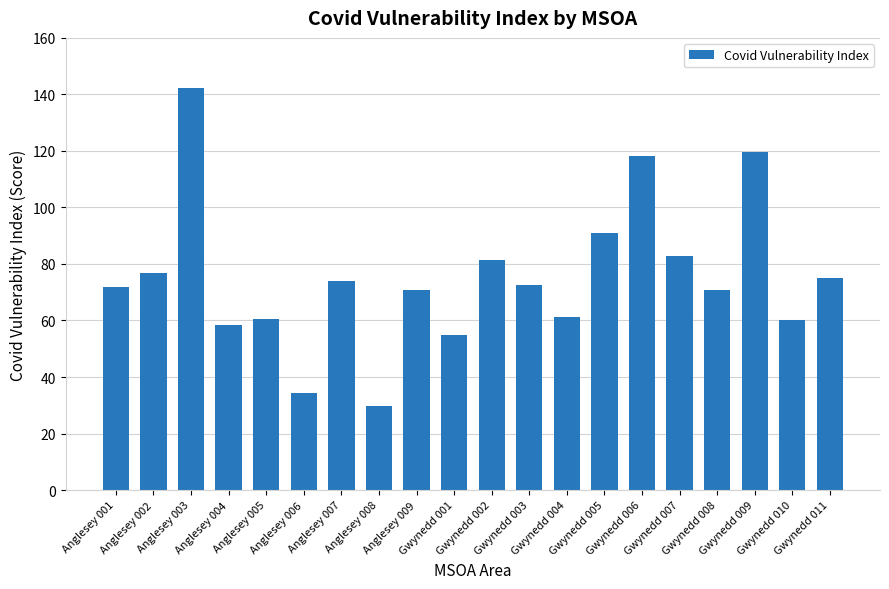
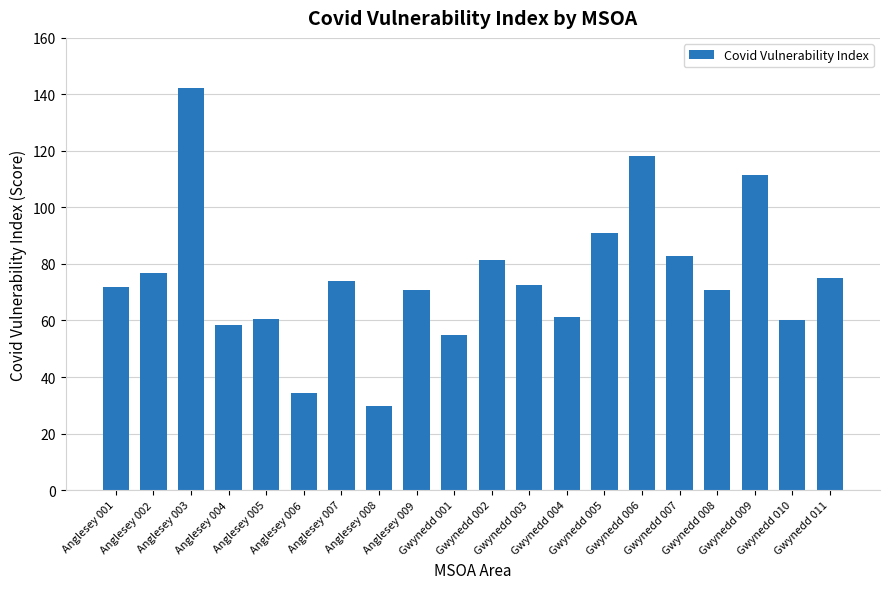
  {
    "Anglesey 001": 72,
    "Anglesey 002": 77,
    "Anglesey 003": 142,
    "Anglesey 004": 58,
    "Anglesey 005": 60,
    "Anglesey 006": 35,
    "Anglesey 007": 74,
    "Anglesey 008": 30,
    "Anglesey 009": 71,
    "Gwynedd 001": 55,
    "Gwynedd 002": 81,
    "Gwynedd 003": 73,
    "Gwynedd 004": 61,
    "Gwynedd 005": 91,
    "Gwynedd 006": 118,
    "Gwynedd 007": 83,
    "Gwynedd 008": 71,
-   "Gwynedd 009": 120,
+   "Gwynedd 009": 112,
    "Gwynedd 010": 60,
    "Gwynedd 011": 75
  }
